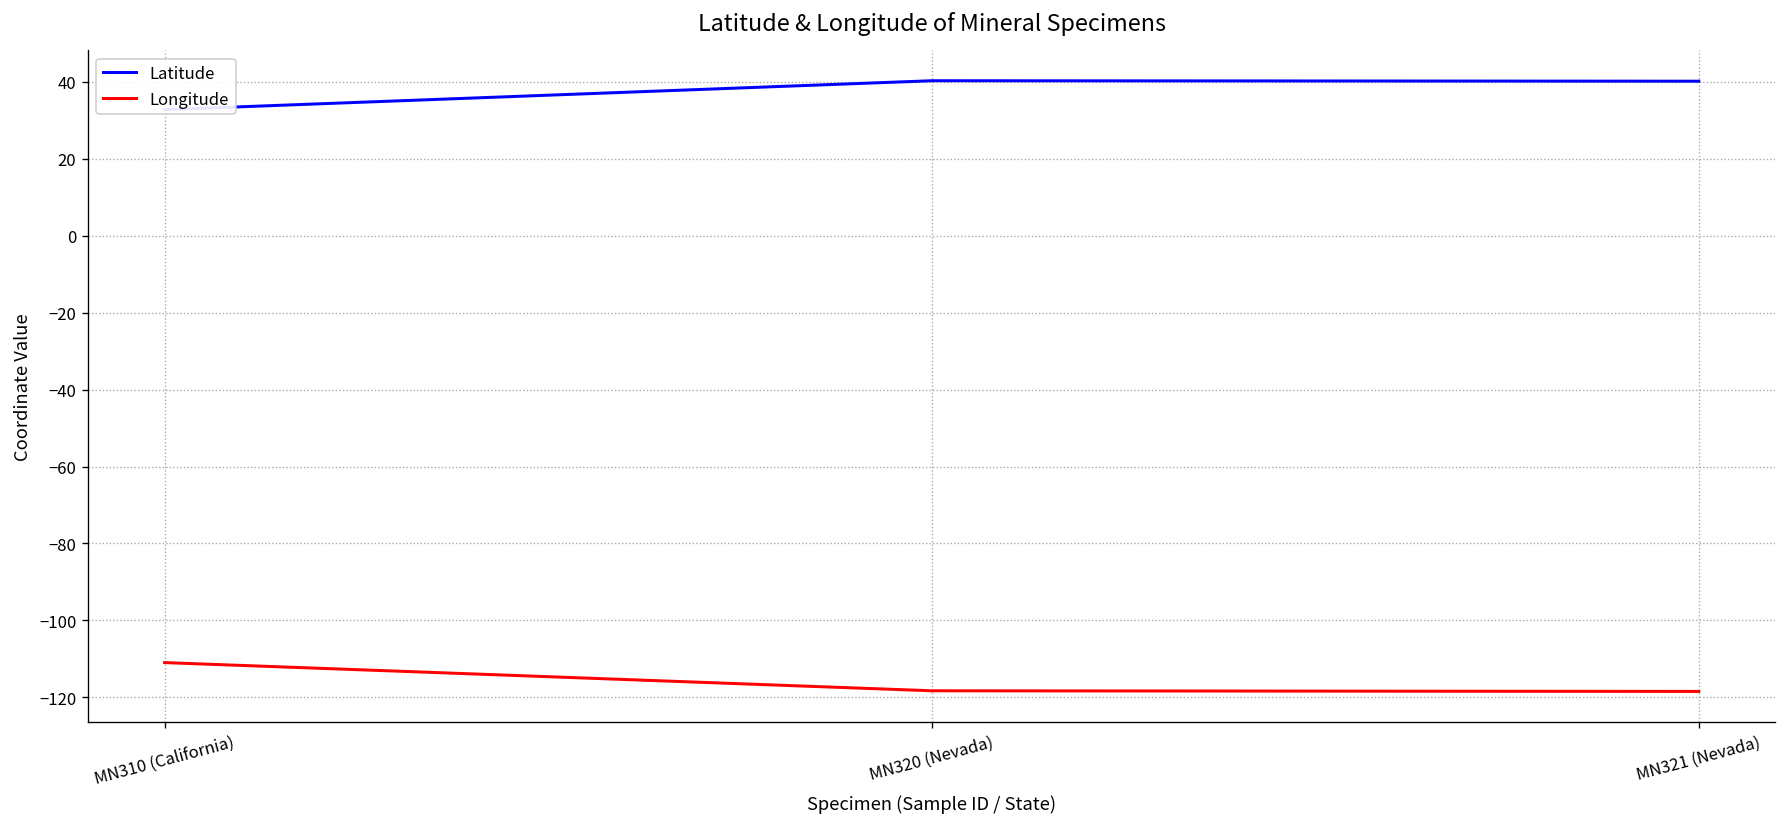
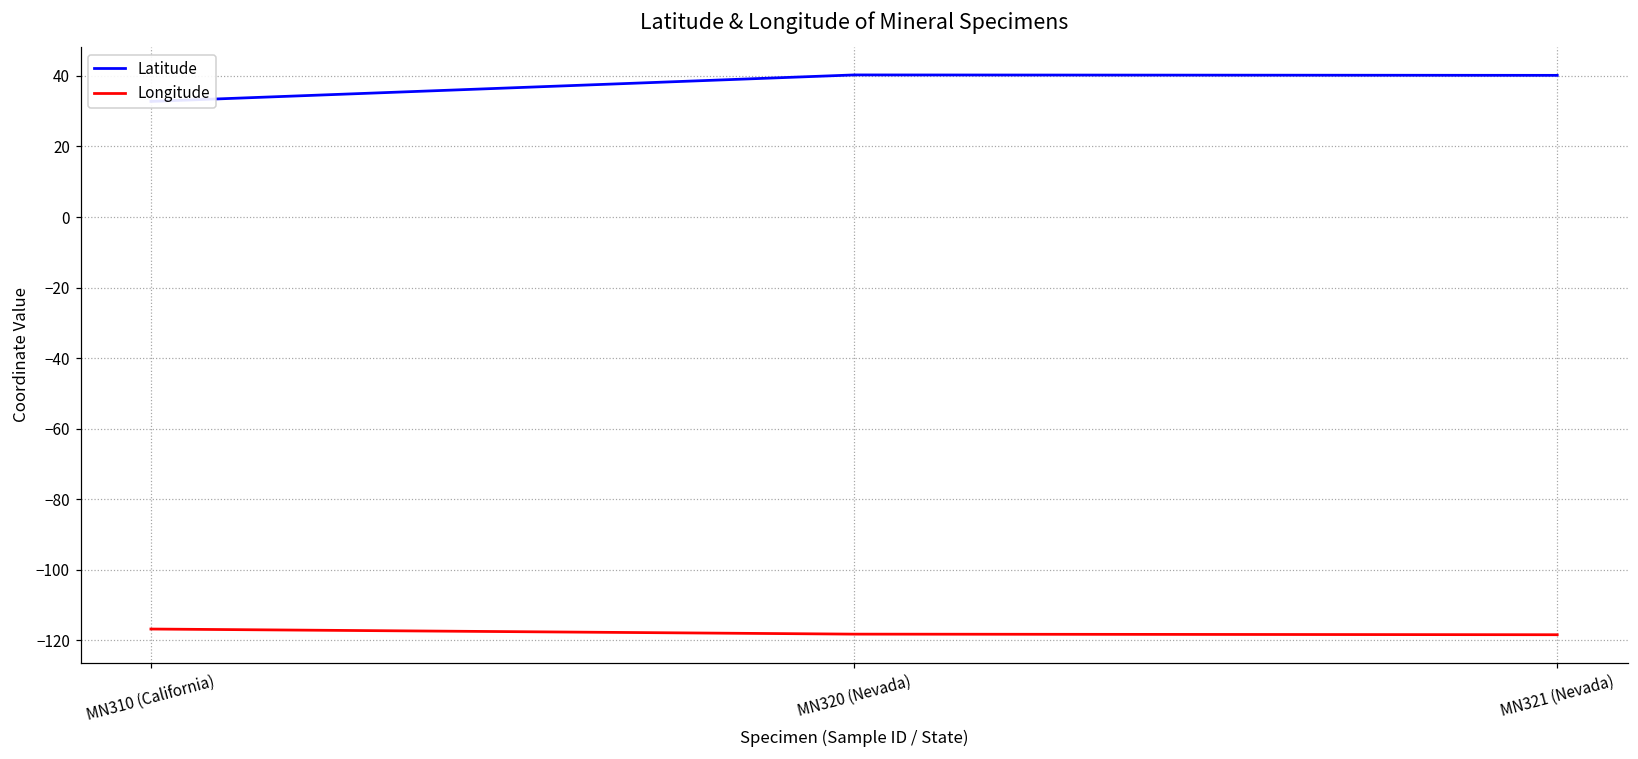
  {
    "Latitude": {
      "MN320 (Nevada)": 40,
      "MN321 (Nevada)": 40
    },
    "Longitude": {
-     "MN310 (California)": -111,
+     "MN310 (California)": -117,
      "MN320 (Nevada)": -118,
      "MN321 (Nevada)": -118
    }
  }
